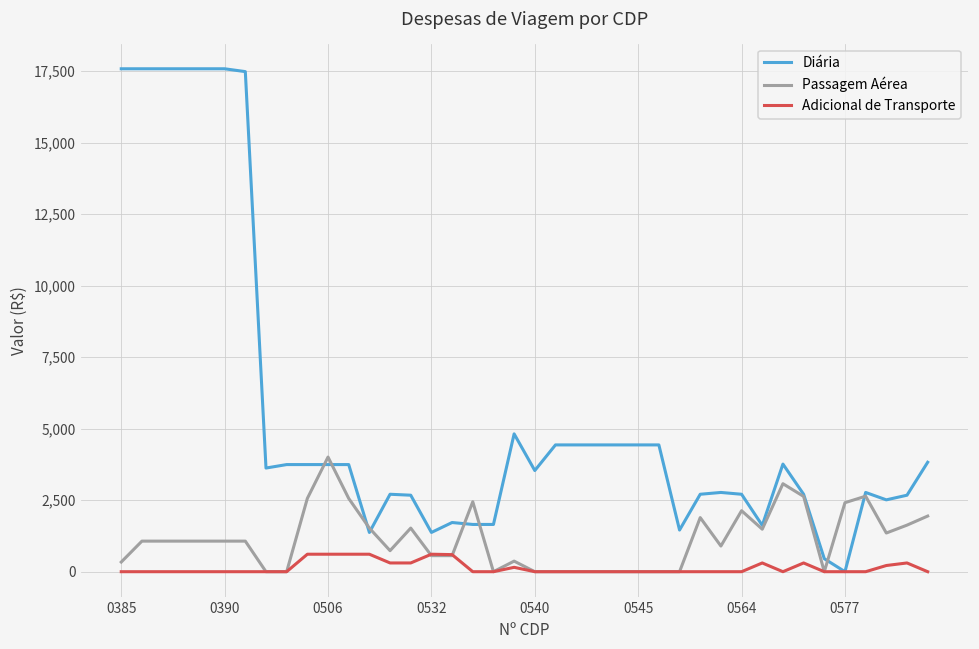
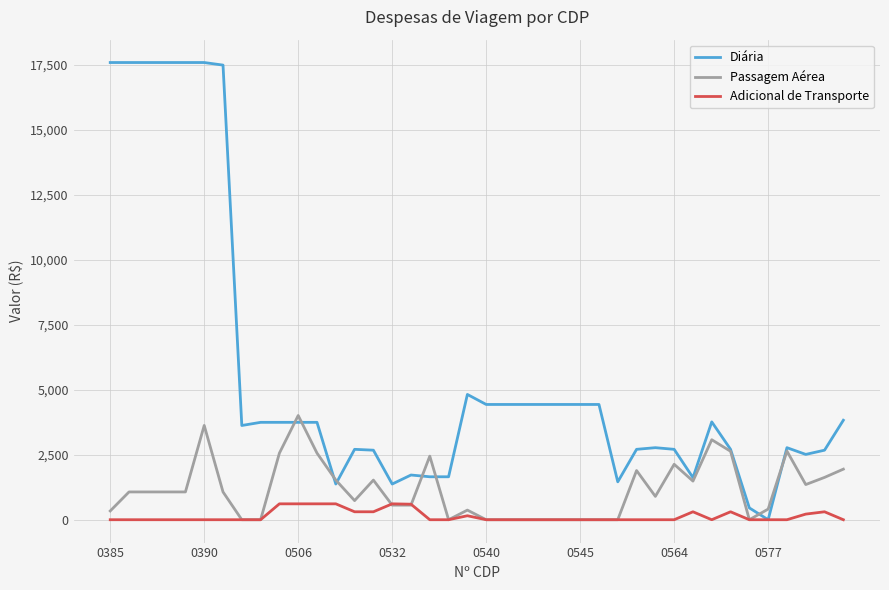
  {
    "Diária": {
      "0385": "17,600",
      "0390": "17,600",
      "0506": "3,700",
      "0532": "1,400",
-     "0540": "3,500",
+     "0540": "4,400",
      "0545": "4,400",
      "0564": "2,700"
    },
    "Passagem Aérea": {
      "0385": "300",
-     "0390": "1,100",
+     "0390": "3,600",
      "0506": "4,000",
      "0564": "2,100",
-     "0577": "2,400"
+     "0577": "400"
    },
    "Adicional de Transporte": {
      "0385": "0",
      "0390": "0",
      "0506": "600",
      "0564": "0"
    }
  }
